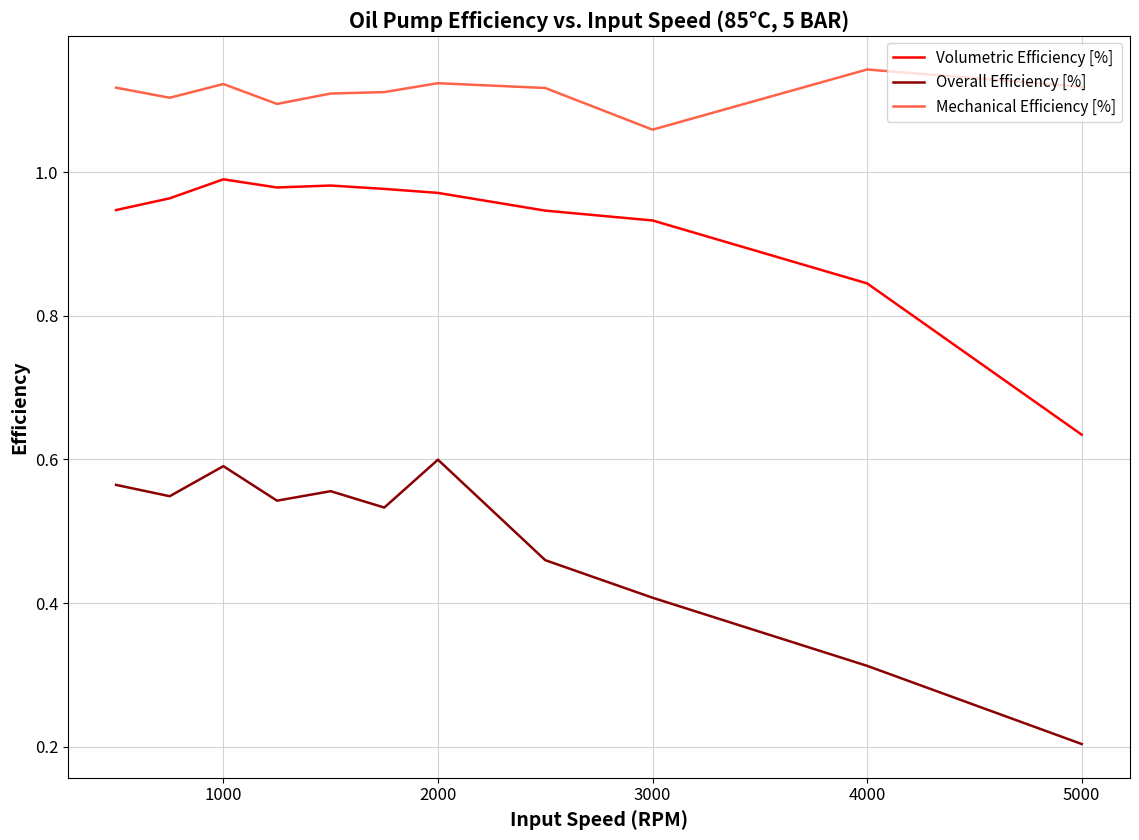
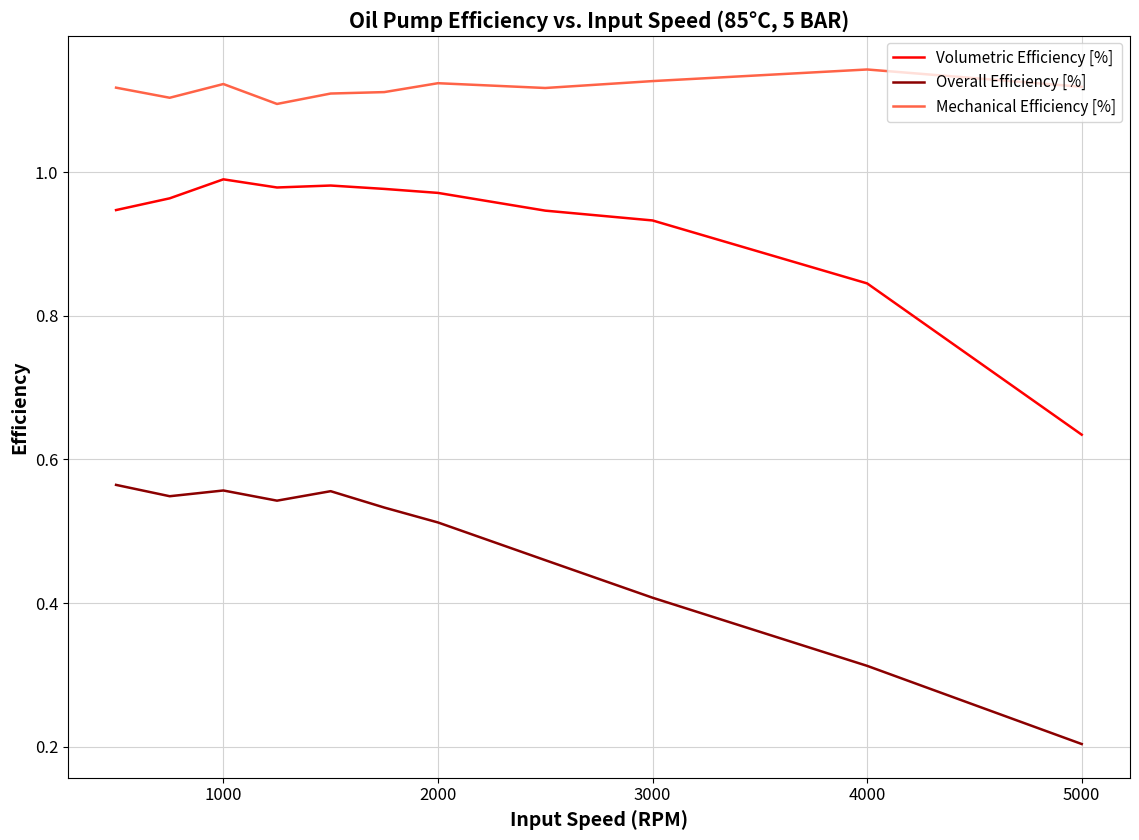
  {
    "Volumetric Efficiency [%]": {
      "1000": 0.99,
      "2000": 0.97,
      "3000": 0.93,
      "4000": 0.85,
      "5000": 0.63
    },
    "Overall Efficiency [%]": {
-     "1000": 0.59,
-     "2000": 0.60,
+     "1000": 0.56,
+     "2000": 0.51,
      "3000": 0.41,
      "4000": 0.31,
      "5000": 0.20
    },
    "Mechanical Efficiency [%]": {
      "1000": 1.12,
      "2000": 1.12,
-     "3000": 1.06,
+     "3000": 1.13,
      "4000": 1.14
    }
  }
